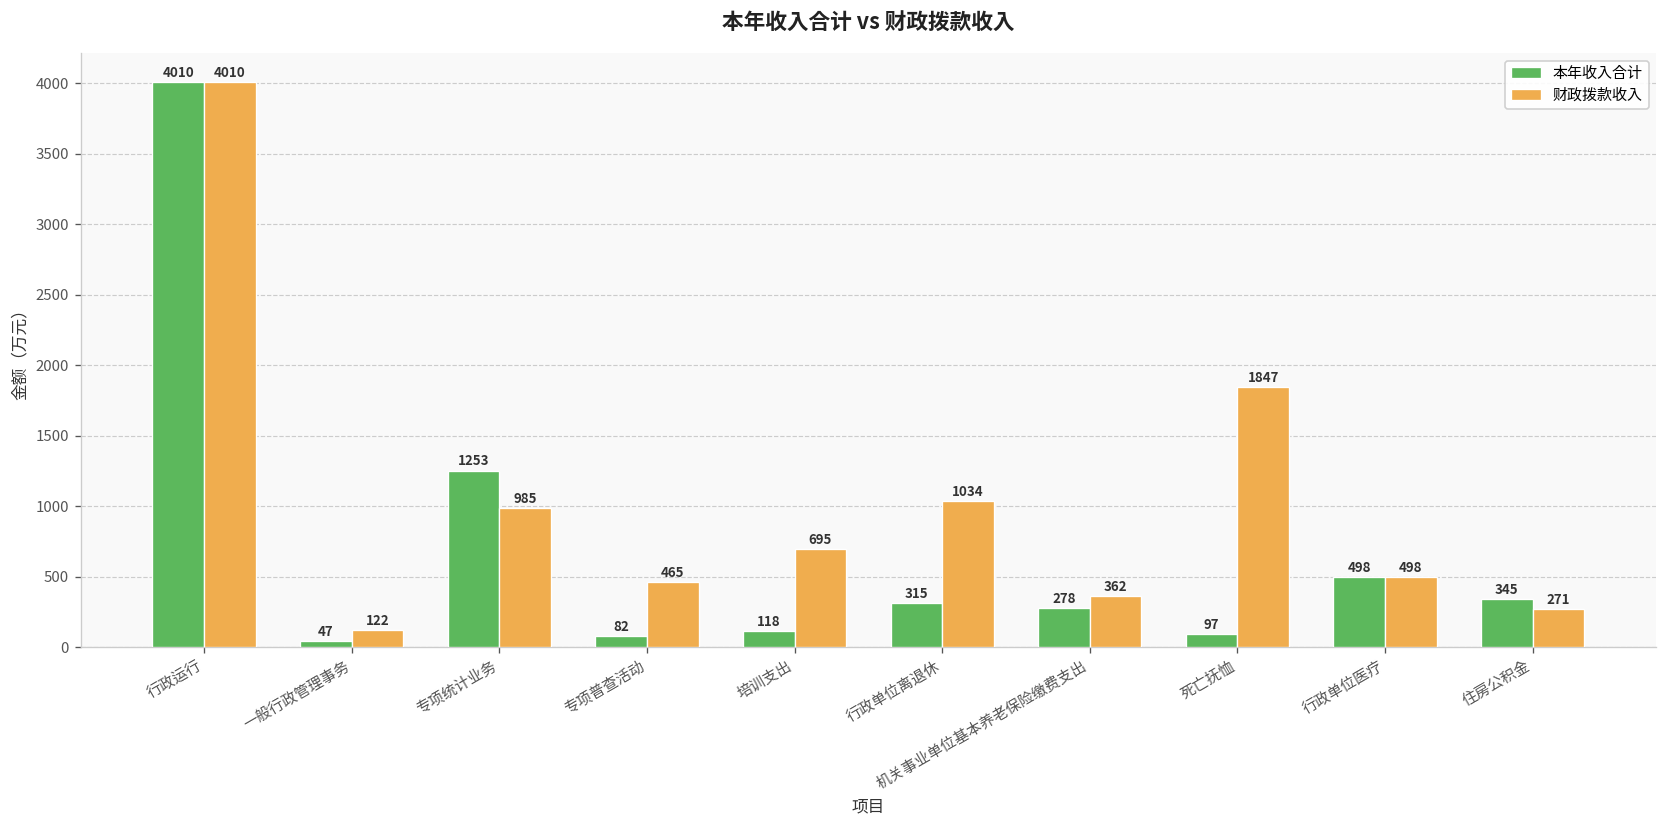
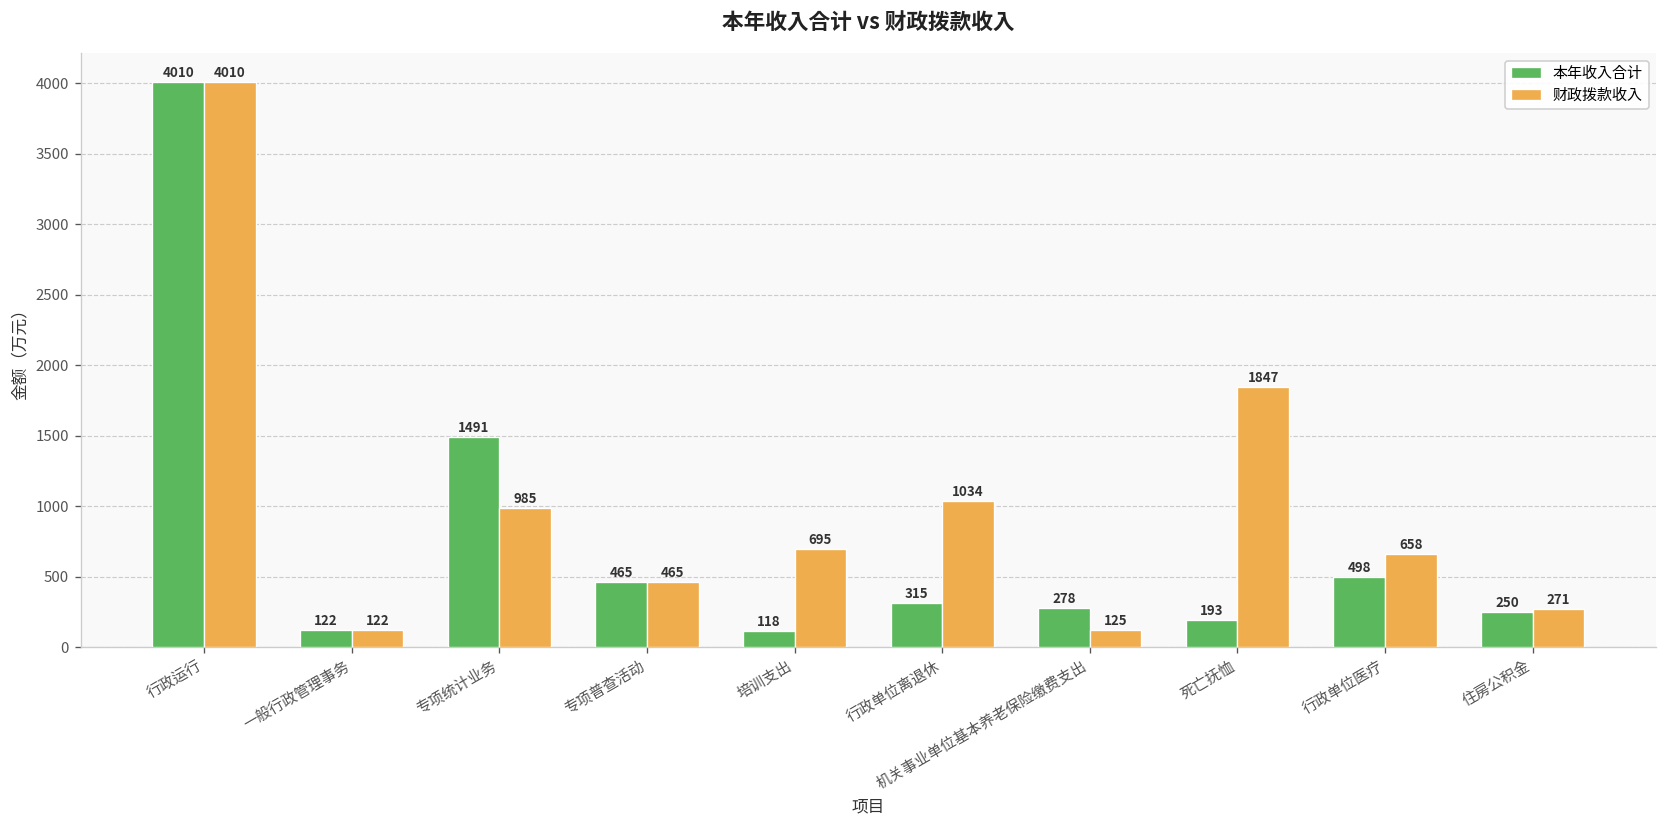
  {
    "本年收入合计": {
      "行政运行": 4010,
-     "一般行政管理事务": 47,
-     "专项统计业务": 1253,
-     "专项普查活动": 82,
+     "一般行政管理事务": 122,
+     "专项统计业务": 1491,
+     "专项普查活动": 465,
      "培训支出": 118,
      "行政单位离退休": 315,
      "机关事业单位基本养老保险缴费支出": 278,
-     "死亡抚恤": 97,
+     "死亡抚恤": 193,
      "行政单位医疗": 498,
-     "住房公积金": 345
+     "住房公积金": 250
    },
    "财政拨款收入": {
      "行政运行": 4010,
      "一般行政管理事务": 122,
      "专项统计业务": 985,
      "专项普查活动": 465,
      "培训支出": 695,
      "行政单位离退休": 1034,
-     "机关事业单位基本养老保险缴费支出": 362,
+     "机关事业单位基本养老保险缴费支出": 125,
      "死亡抚恤": 1847,
-     "行政单位医疗": 498,
+     "行政单位医疗": 658,
      "住房公积金": 271
    }
  }
